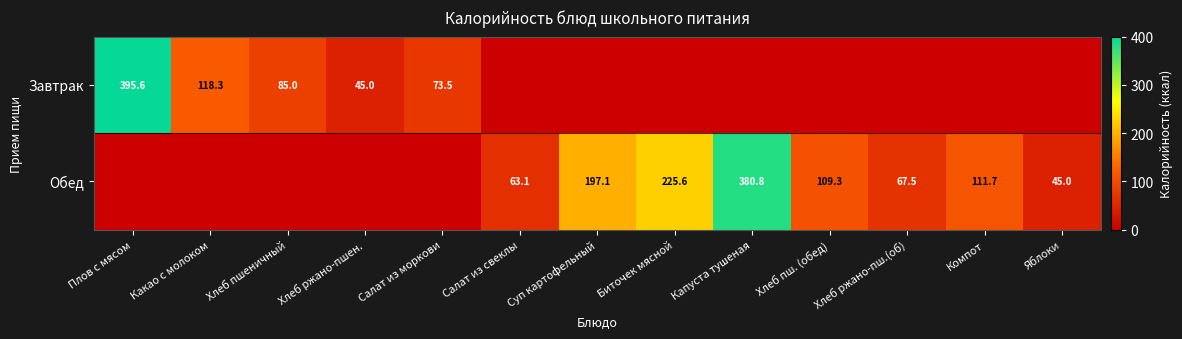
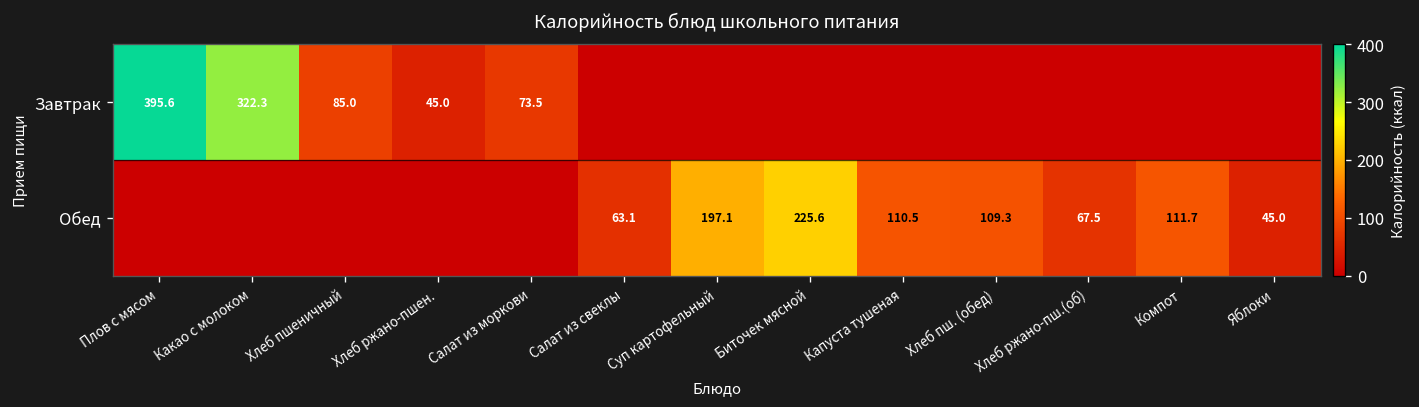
  {
    "Завтрак": {
      "Плов с мясом": 395.6,
-     "Какао с молоком": 118.3,
+     "Какао с молоком": 322.3,
      "Хлеб пшеничный": 85.0,
      "Хлеб ржано-пшен.": 45.0,
      "Салат из моркови": 73.5
    },
    "Обед": {
      "Салат из свеклы": 63.1,
      "Суп картофельный": 197.1,
      "Биточек мясной": 225.6,
-     "Капуста тушеная": 380.8,
+     "Капуста тушеная": 110.5,
      "Хлеб пш. (обед)": 109.3,
      "Хлеб ржано-пш.(об)": 67.5,
      "Компот": 111.7,
      "Яблоки": 45.0
    }
  }
